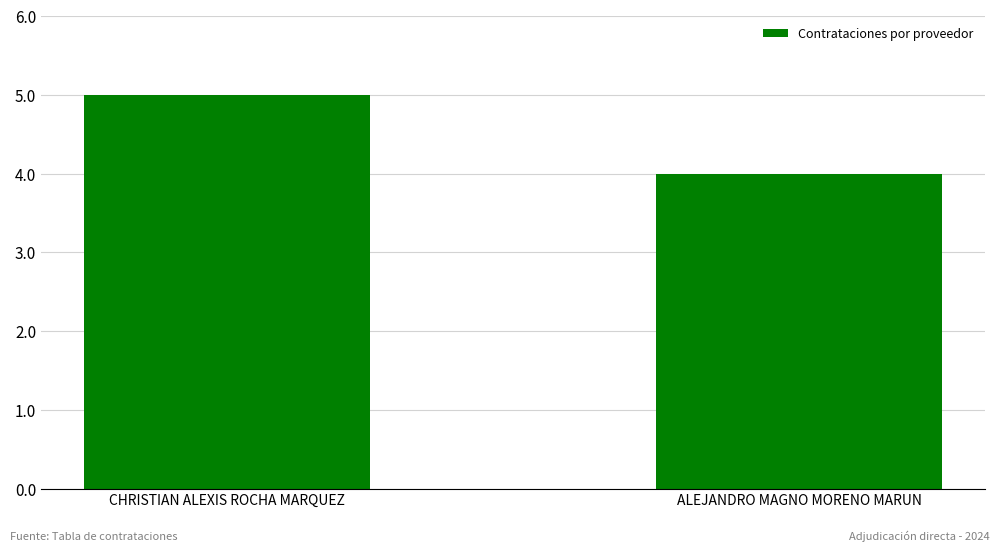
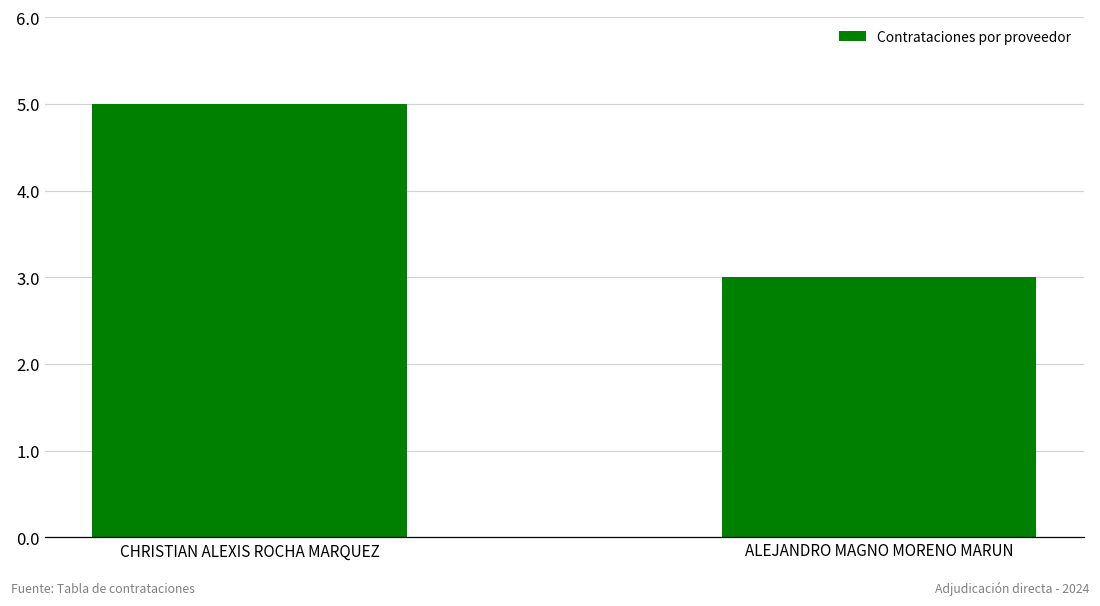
  {
    "CHRISTIAN ALEXIS ROCHA MARQUEZ": 5,
-   "ALEJANDRO MAGNO MORENO MARUN": 4
+   "ALEJANDRO MAGNO MORENO MARUN": 3
  }
